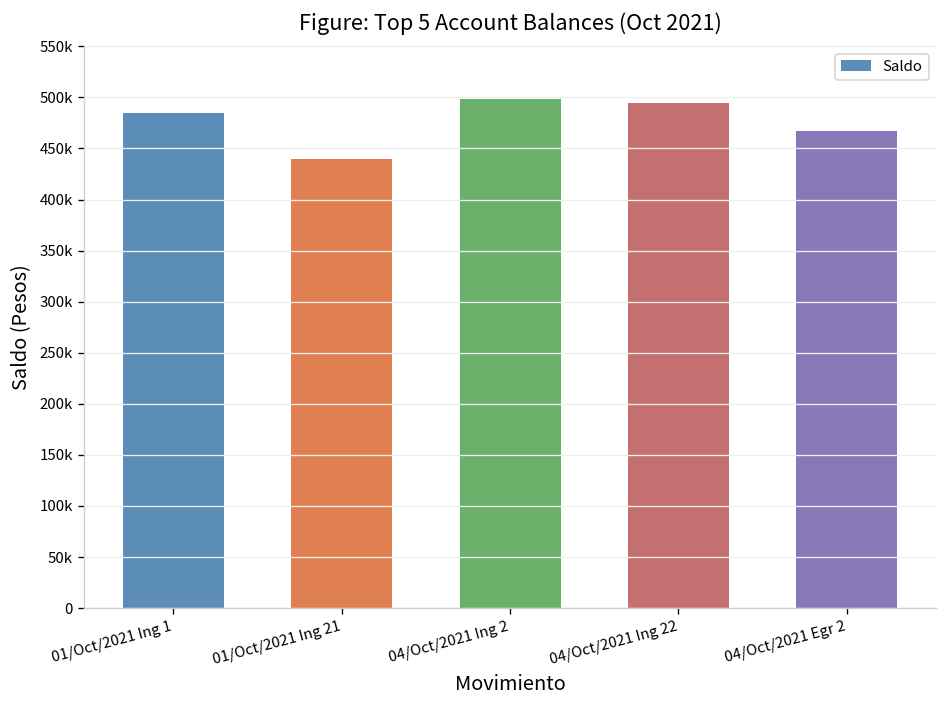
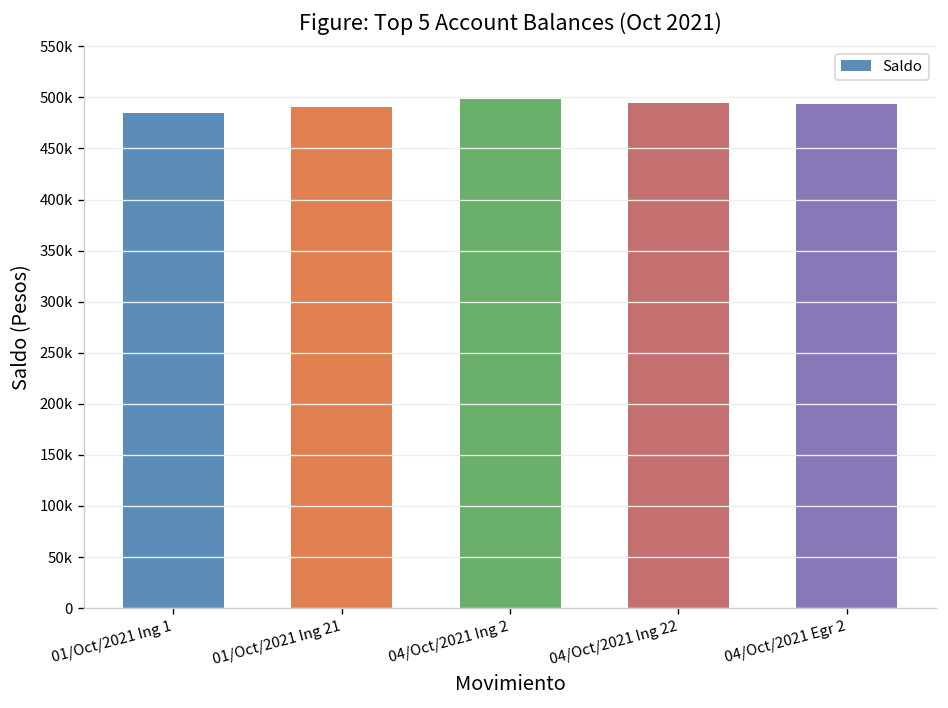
  {
    "01/Oct/2021 Ing 1": 480000,
-   "01/Oct/2021 Ing 21": 440000,
+   "01/Oct/2021 Ing 21": 490000,
    "04/Oct/2021 Ing 2": 500000,
    "04/Oct/2021 Ing 22": 490000,
-   "04/Oct/2021 Egr 2": 470000
+   "04/Oct/2021 Egr 2": 490000
  }
